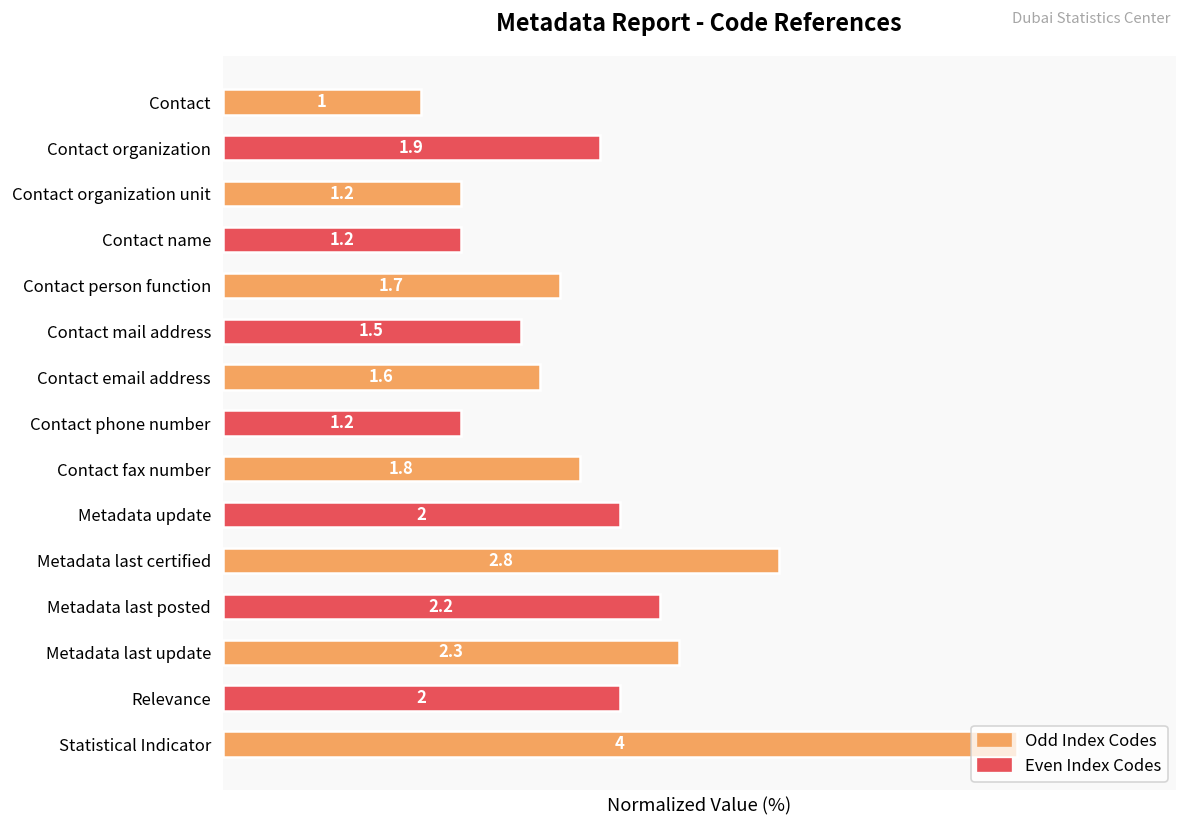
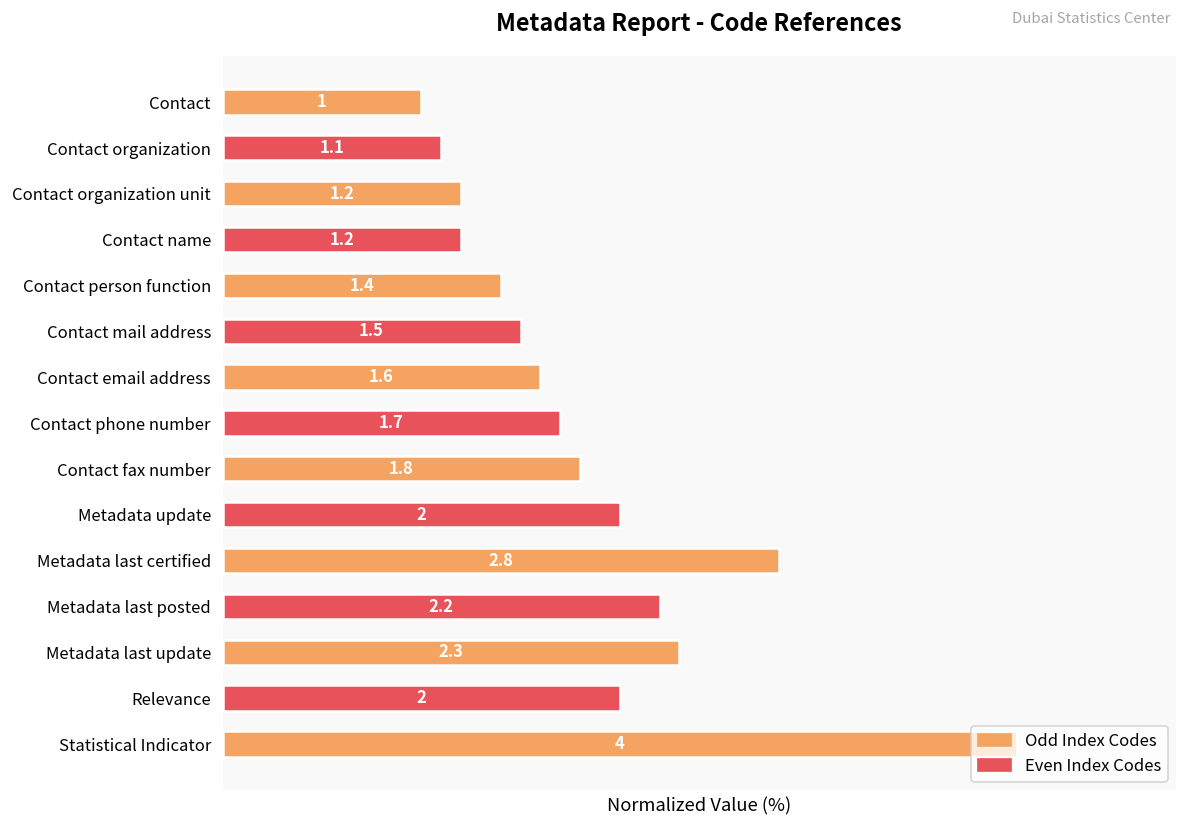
  {
-   "Contact organization": 1.9,
-   "Contact person function": 1.7,
-   "Contact phone number": 1.2
+   "Contact organization": 1.1,
+   "Contact person function": 1.4,
+   "Contact phone number": 1.7
  }
